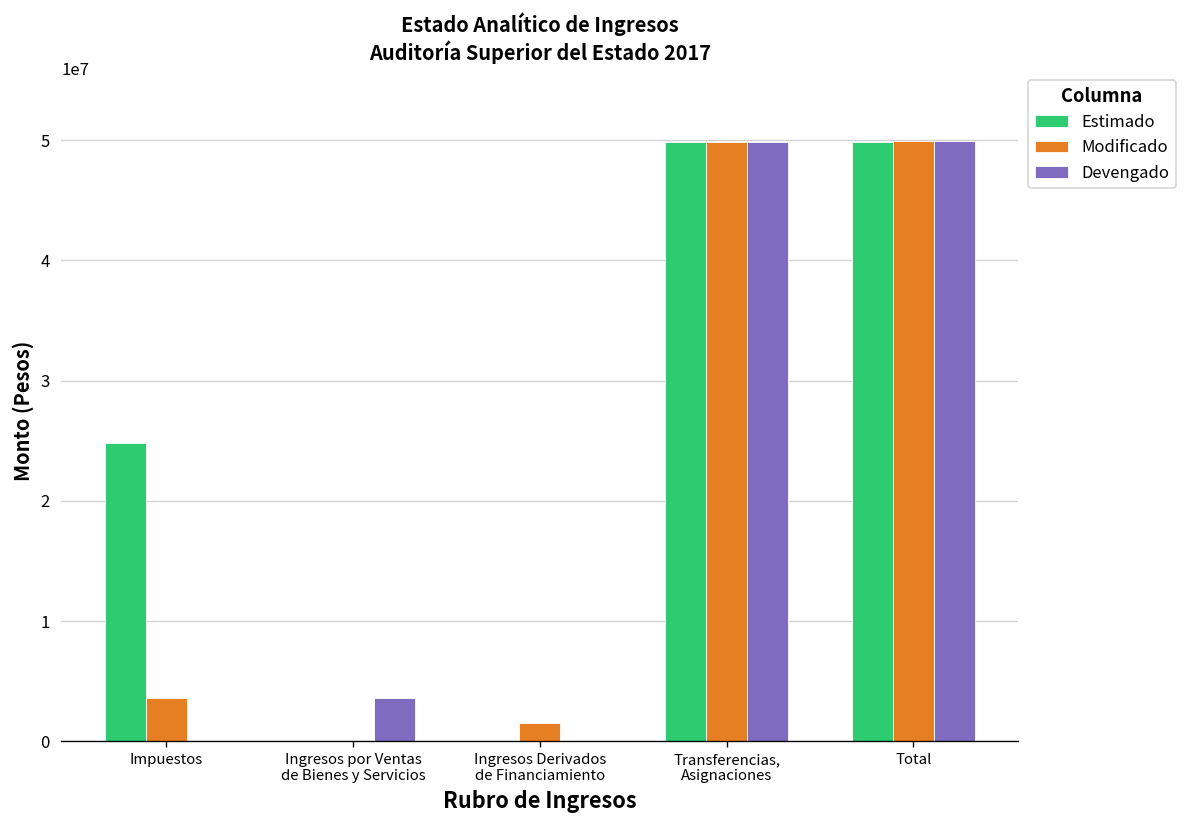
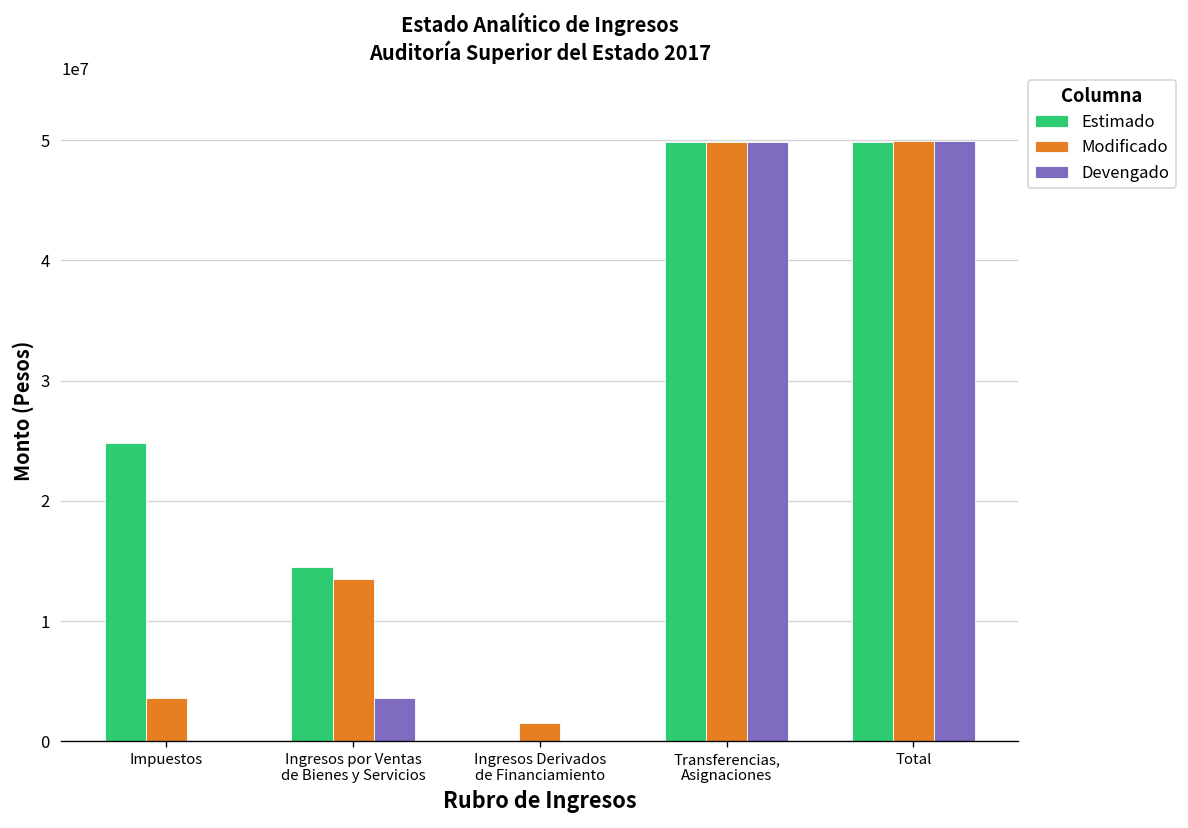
  {
    "Estimado": {
      "Impuestos": 24800000,
-     "Ingresos por Ventas de Bienes y Servicios": 0,
+     "Ingresos por Ventas de Bienes y Servicios": 14500000,
      "Ingresos Derivados de Financiamiento": 0,
      "Transferencias, Asignaciones": 49900000,
      "Total": 49900000
    },
    "Modificado": {
      "Impuestos": 3600000,
-     "Ingresos por Ventas de Bienes y Servicios": 0,
+     "Ingresos por Ventas de Bienes y Servicios": 13500000,
      "Ingresos Derivados de Financiamiento": 1500000,
      "Transferencias, Asignaciones": 49900000,
      "Total": 49900000
    },
    "Devengado": {
      "Impuestos": 0,
      "Ingresos por Ventas de Bienes y Servicios": 3600000,
      "Ingresos Derivados de Financiamiento": 0,
      "Transferencias, Asignaciones": 49900000,
      "Total": 49900000
    }
  }
